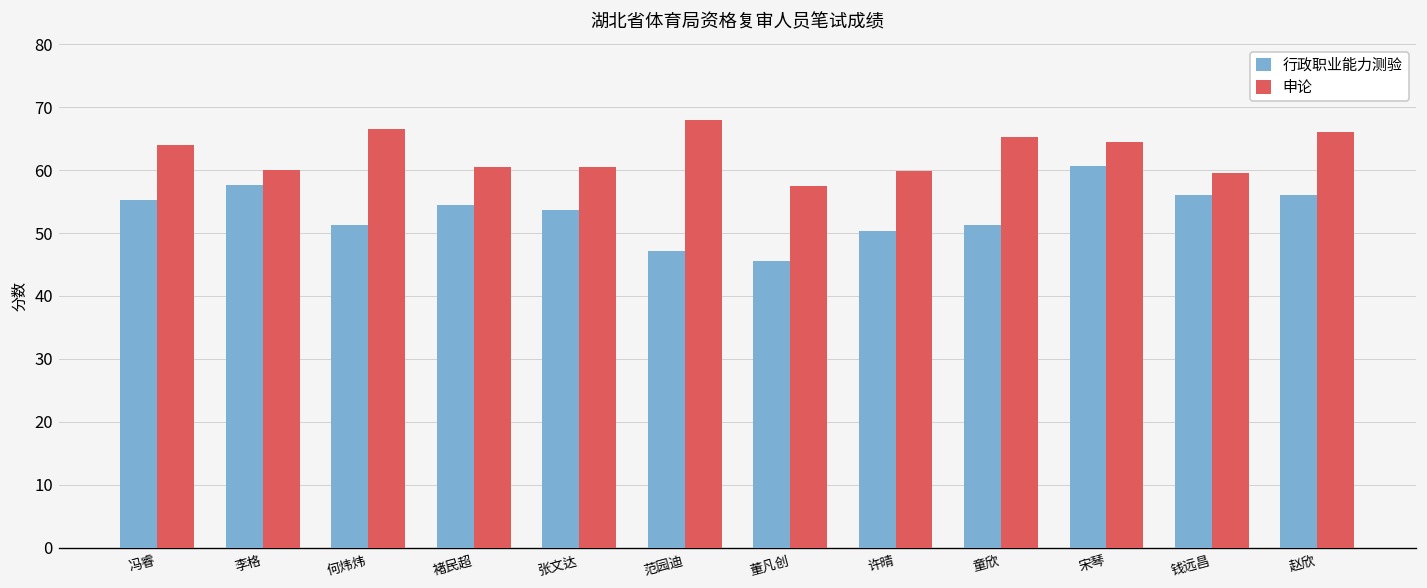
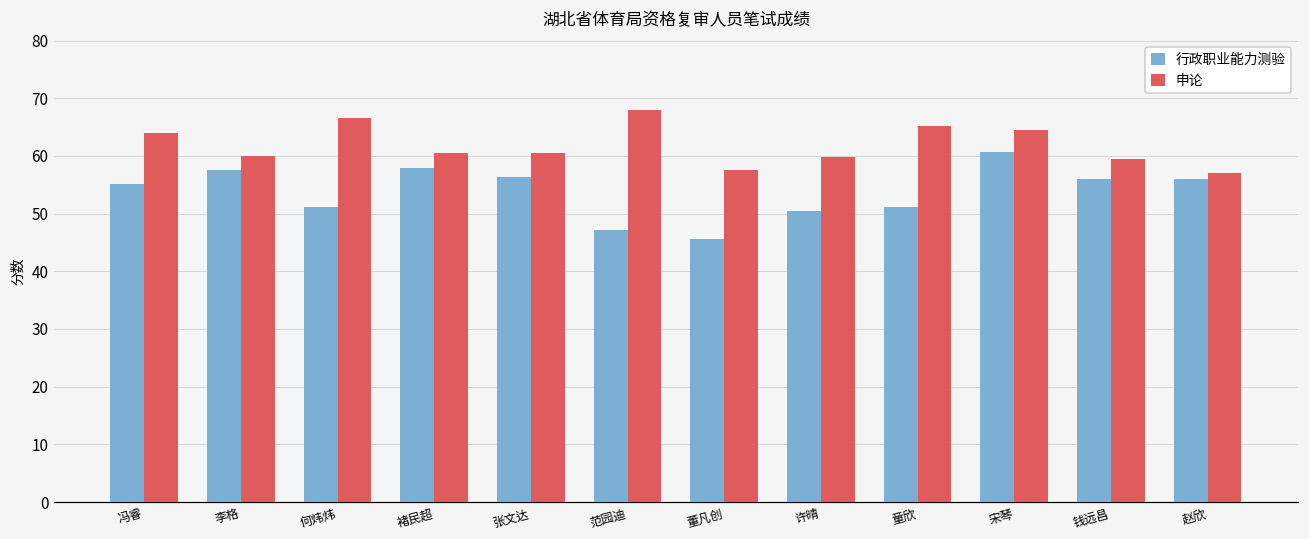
  {
    "行政职业能力测验": {
      "冯睿": 55,
      "李格": 58,
      "何炜炜": 51,
-     "褚民超": 54,
-     "张文达": 54,
+     "褚民超": 58,
+     "张文达": 56,
      "范园迪": 47,
      "董凡创": 46,
      "许晴": 50,
      "童欣": 51,
      "宋琴": 61,
      "钱远昌": 56,
      "赵欣": 56
    },
    "申论": {
      "冯睿": 64,
      "李格": 60,
      "何炜炜": 67,
      "褚民超": 61,
      "张文达": 61,
      "范园迪": 68,
      "董凡创": 58,
      "许晴": 60,
      "童欣": 65,
      "宋琴": 65,
      "钱远昌": 60,
-     "赵欣": 66
+     "赵欣": 57
    }
  }
